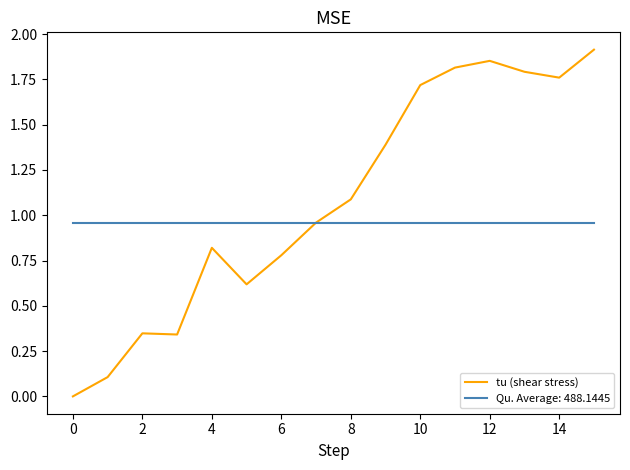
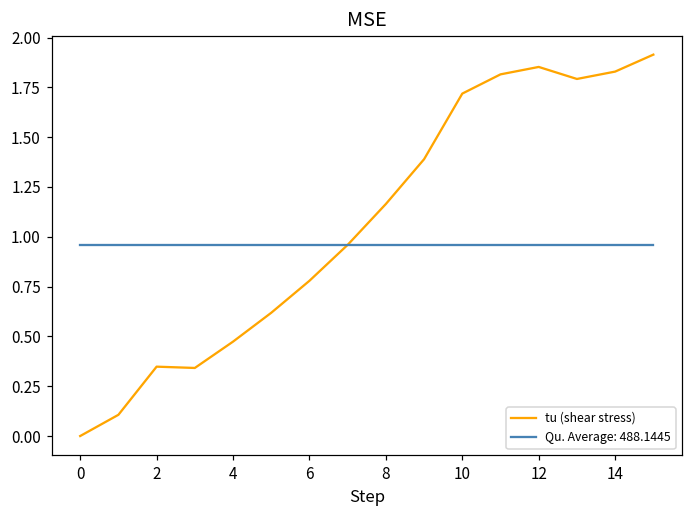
  {
    "tu (shear stress)": {
      "0": 0.00,
      "2": 0.35,
-     "4": 0.82,
+     "4": 0.47,
      "6": 0.78,
-     "8": 1.09,
+     "8": 1.16,
      "10": 1.72,
      "12": 1.85,
-     "14": 1.76
+     "14": 1.83
    },
    "Qu. Average: 488.1445": {
      "0": 0.96,
      "2": 0.96,
      "4": 0.96,
      "6": 0.96,
      "8": 0.96,
      "10": 0.96,
      "12": 0.96,
      "14": 0.96
    }
  }
